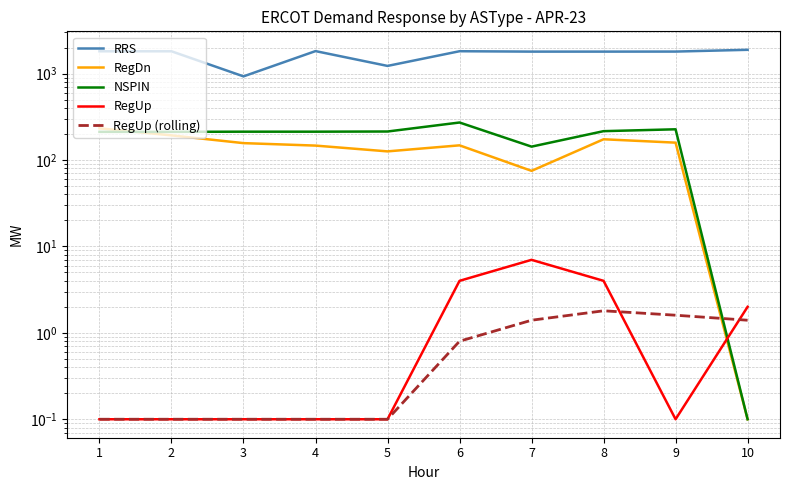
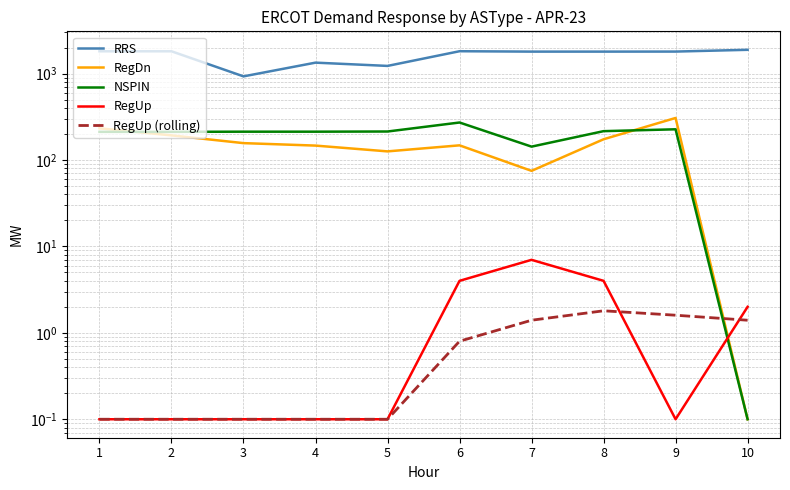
  {
    "RRS": {
      "3": 900,
-     "4": 1800,
+     "4": 1300,
      "5": 1200,
      "6": 1800,
      "7": 1800,
      "8": 1800,
      "9": 1800,
      "10": 1900
    },
    "RegDn": {
      "3": 160,
      "4": 150,
      "5": 130,
      "6": 150,
      "7": 80,
      "8": 170,
-     "9": 160
+     "9": 310
    },
    "NSPIN": {
      "3": 210,
      "4": 210,
      "5": 210,
      "6": 270,
      "7": 140,
      "8": 220,
      "9": 230
    },
    "RegUp": {
      "6": 4,
      "7": 7,
      "8": 4,
      "9": 0.10,
      "10": 2
    },
    "RegUp (rolling)": {
      "6": 0.8,
      "7": 1.4,
      "8": 1.8,
      "9": 1.6,
      "10": 1.4
    }
  }
